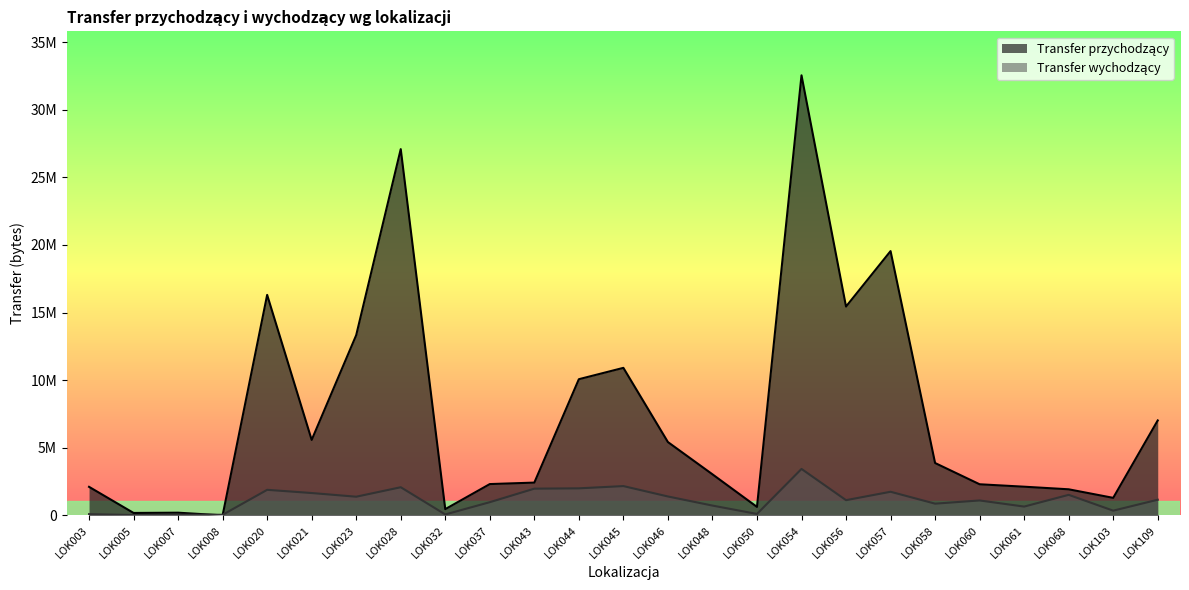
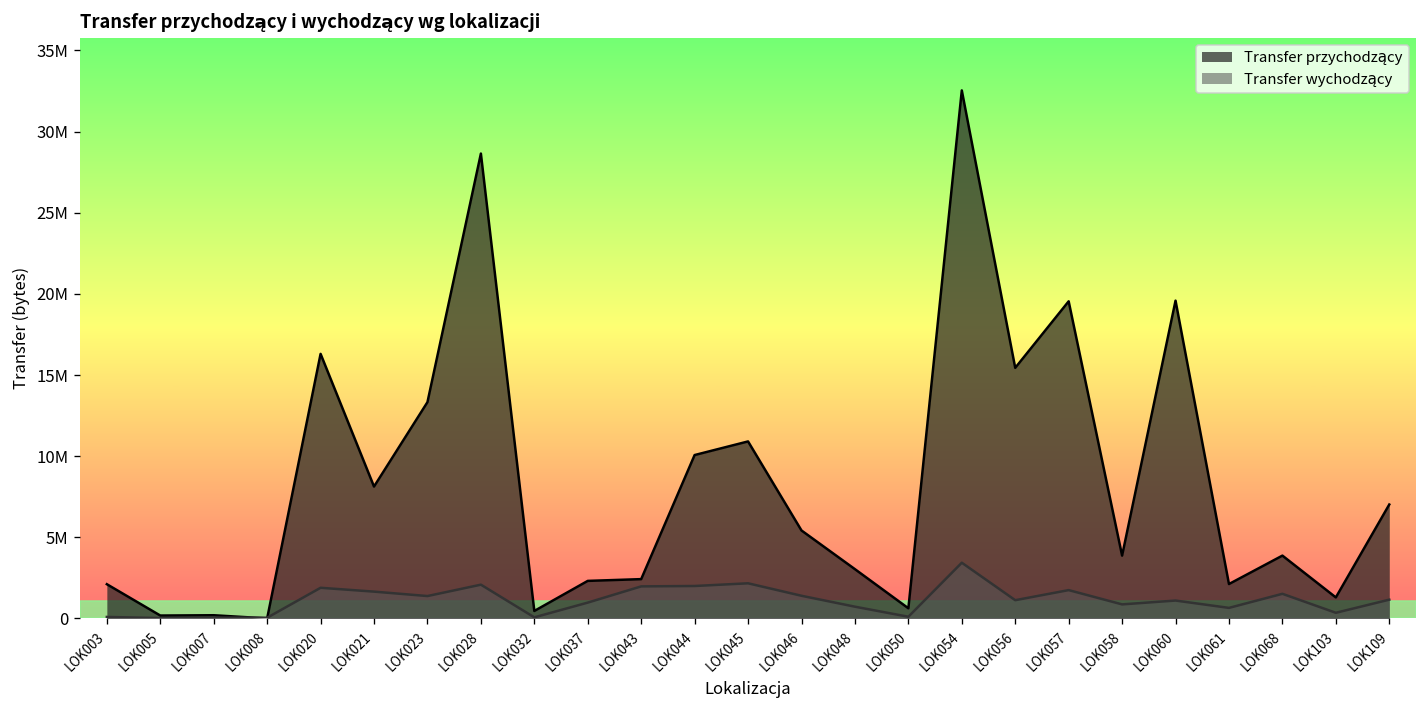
  {
    "Transfer przychodzący": {
      "LOK003": 2100000,
      "LOK020": 16300000,
-     "LOK021": 5600000,
+     "LOK021": 8100000,
      "LOK023": 13300000,
-     "LOK028": 27100000,
+     "LOK028": 28600000,
      "LOK037": 2300000,
      "LOK043": 2400000,
      "LOK044": 10100000,
      "LOK045": 10900000,
      "LOK046": 5400000,
      "LOK048": 3000000,
      "LOK054": 32500000,
      "LOK056": 15400000,
      "LOK057": 19500000,
      "LOK058": 3900000,
-     "LOK060": 2300000,
+     "LOK060": 19600000,
      "LOK061": 2100000,
-     "LOK068": 1900000,
+     "LOK068": 3900000,
      "LOK103": 1300000,
      "LOK109": 7000000
    },
    "Transfer wychodzący": {
      "LOK020": 1900000,
      "LOK021": 1700000,
      "LOK023": 1400000,
      "LOK028": 2100000,
      "LOK043": 2000000,
      "LOK044": 2000000,
      "LOK045": 2200000,
      "LOK046": 1400000,
      "LOK054": 3400000,
      "LOK056": 1100000,
      "LOK057": 1700000,
      "LOK060": 1100000,
      "LOK068": 1500000,
      "LOK109": 1200000
    }
  }
